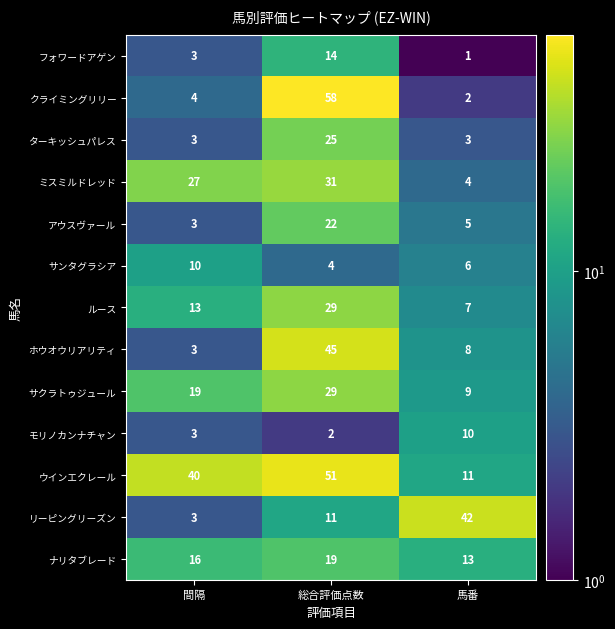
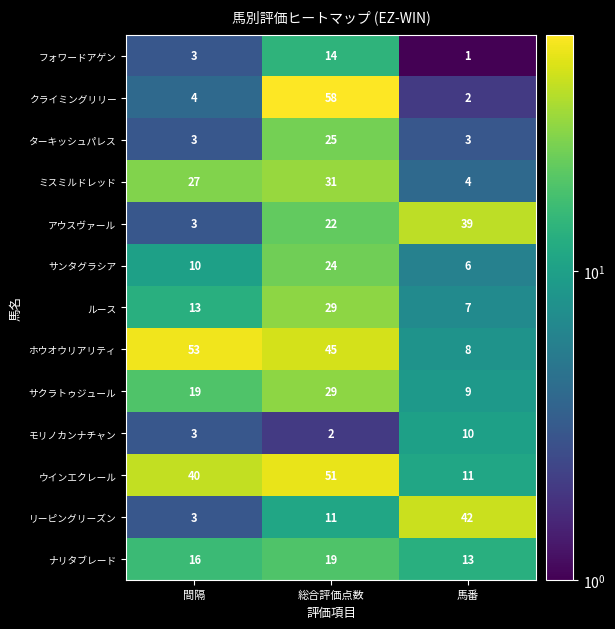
  {
    "フォワードアゲン": {
      "間隔": 3,
      "総合評価点数": 14,
      "馬番": 1
    },
    "クライミングリリー": {
      "間隔": 4,
      "総合評価点数": 58,
      "馬番": 2
    },
    "ターキッシュパレス": {
      "間隔": 3,
      "総合評価点数": 25,
      "馬番": 3
    },
    "ミスミルドレッド": {
      "間隔": 27,
      "総合評価点数": 31,
      "馬番": 4
    },
    "アウスヴァール": {
      "間隔": 3,
      "総合評価点数": 22,
-     "馬番": 5
+     "馬番": 39
    },
    "サンタグラシア": {
      "間隔": 10,
-     "総合評価点数": 4,
+     "総合評価点数": 24,
      "馬番": 6
    },
    "ルース": {
      "間隔": 13,
      "総合評価点数": 29,
      "馬番": 7
    },
    "ホウオウリアリティ": {
-     "間隔": 3,
+     "間隔": 53,
      "総合評価点数": 45,
      "馬番": 8
    },
    "サクラトゥジュール": {
      "間隔": 19,
      "総合評価点数": 29,
      "馬番": 9
    },
    "モリノカンナチャン": {
      "間隔": 3,
      "総合評価点数": 2,
      "馬番": 10
    },
    "ウインエクレール": {
      "間隔": 40,
      "総合評価点数": 51,
      "馬番": 11
    },
    "リーピングリーズン": {
      "間隔": 3,
      "総合評価点数": 11,
      "馬番": 42
    },
    "ナリタブレード": {
      "間隔": 16,
      "総合評価点数": 19,
      "馬番": 13
    }
  }
